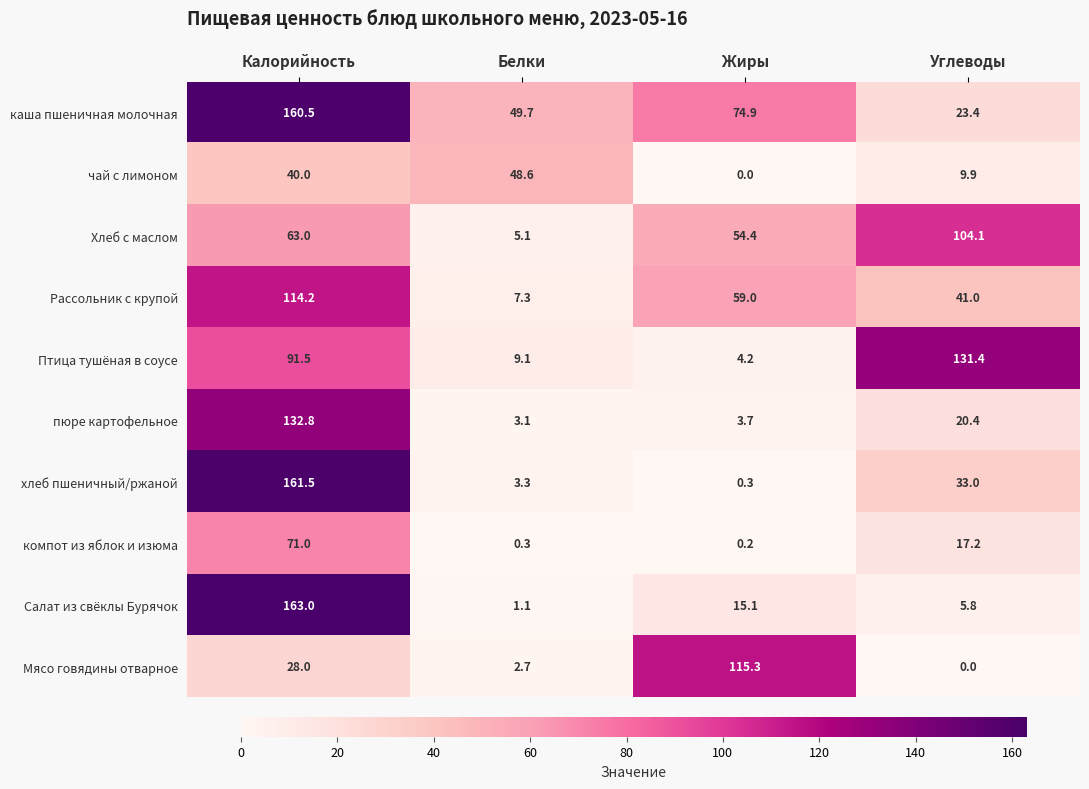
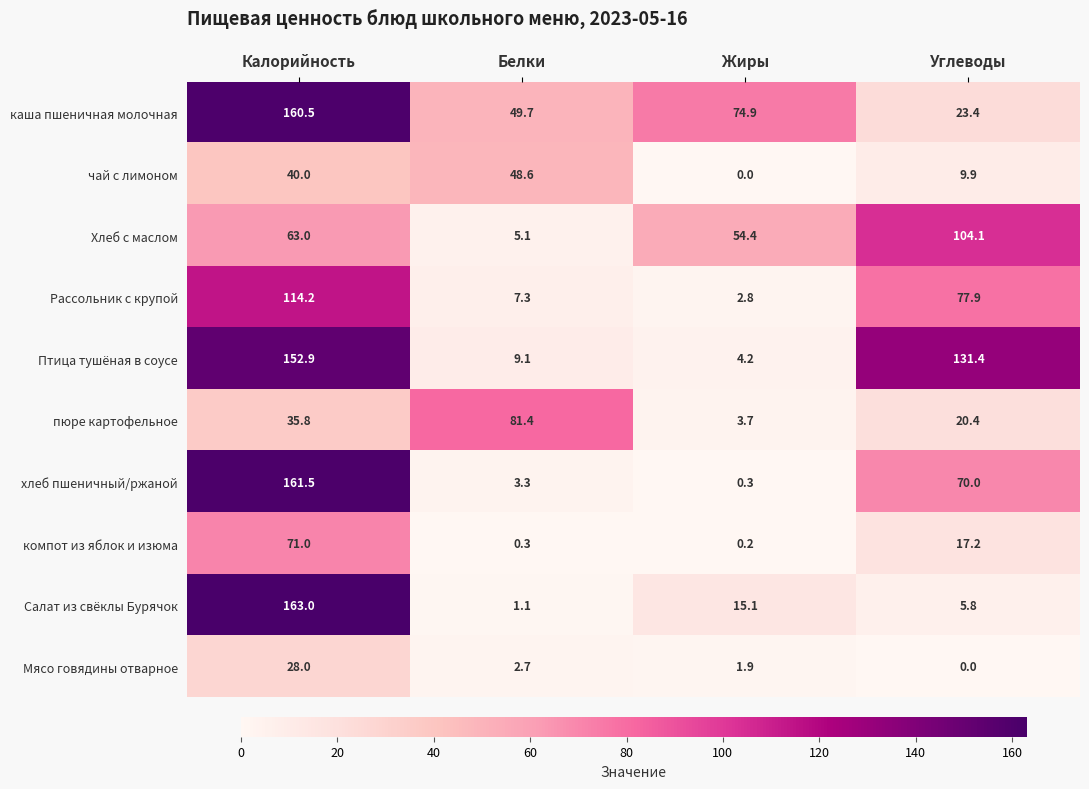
  {
    "каша пшеничная молочная": {
      "Калорийность": 160.5,
      "Белки": 49.7,
      "Жиры": 74.9,
      "Углеводы": 23.4
    },
    "чай с лимоном": {
      "Калорийность": 40.0,
      "Белки": 48.6,
      "Жиры": 0.0,
      "Углеводы": 9.9
    },
    "Хлеб с маслом": {
      "Калорийность": 63.0,
      "Белки": 5.1,
      "Жиры": 54.4,
      "Углеводы": 104.1
    },
    "Рассольник с крупой": {
      "Калорийность": 114.2,
      "Белки": 7.3,
-     "Жиры": 59.0,
-     "Углеводы": 41.0
+     "Жиры": 2.8,
+     "Углеводы": 77.9
    },
    "Птица тушёная в соусе": {
-     "Калорийность": 91.5,
+     "Калорийность": 152.9,
      "Белки": 9.1,
      "Жиры": 4.2,
      "Углеводы": 131.4
    },
    "пюре картофельное": {
-     "Калорийность": 132.8,
-     "Белки": 3.1,
+     "Калорийность": 35.8,
+     "Белки": 81.4,
      "Жиры": 3.7,
      "Углеводы": 20.4
    },
    "хлеб пшеничный/ржаной": {
      "Калорийность": 161.5,
      "Белки": 3.3,
      "Жиры": 0.3,
-     "Углеводы": 33.0
+     "Углеводы": 70.0
    },
    "компот из яблок и изюма": {
      "Калорийность": 71.0,
      "Белки": 0.3,
      "Жиры": 0.2,
      "Углеводы": 17.2
    },
    "Салат из свёклы Бурячок": {
      "Калорийность": 163.0,
      "Белки": 1.1,
      "Жиры": 15.1,
      "Углеводы": 5.8
    },
    "Мясо говядины отварное": {
      "Калорийность": 28.0,
      "Белки": 2.7,
-     "Жиры": 115.3,
+     "Жиры": 1.9,
      "Углеводы": 0.0
    }
  }
